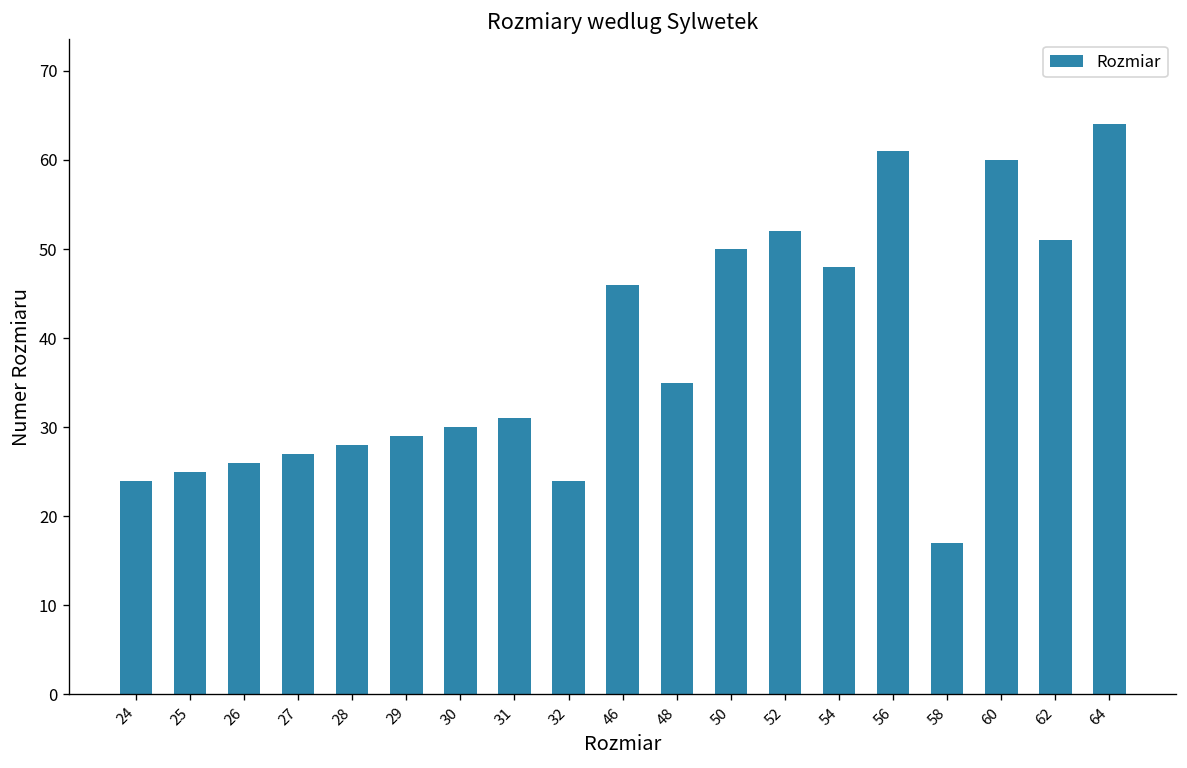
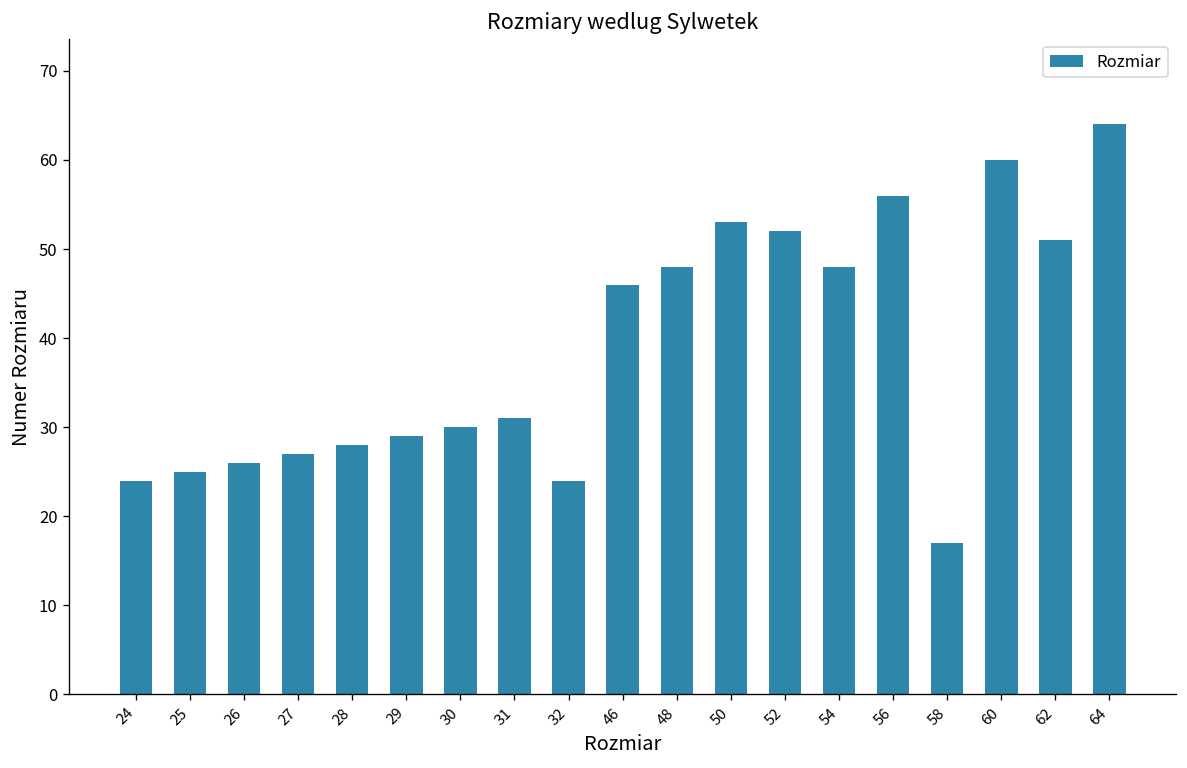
  {
    "24": 24,
    "25": 25,
    "26": 26,
    "27": 27,
    "28": 28,
    "29": 29,
    "30": 30,
    "31": 31,
    "32": 24,
    "46": 46,
-   "48": 35,
-   "50": 50,
+   "48": 48,
+   "50": 53,
    "52": 52,
    "54": 48,
-   "56": 61,
+   "56": 56,
    "58": 17,
    "60": 60,
    "62": 51,
    "64": 64
  }
